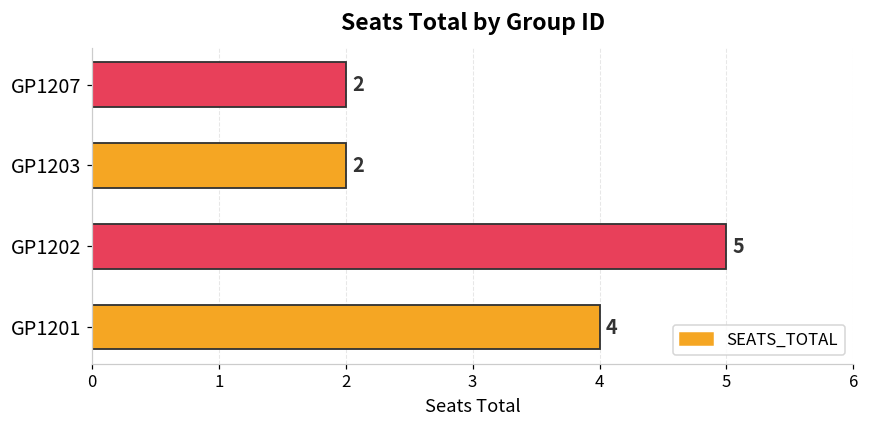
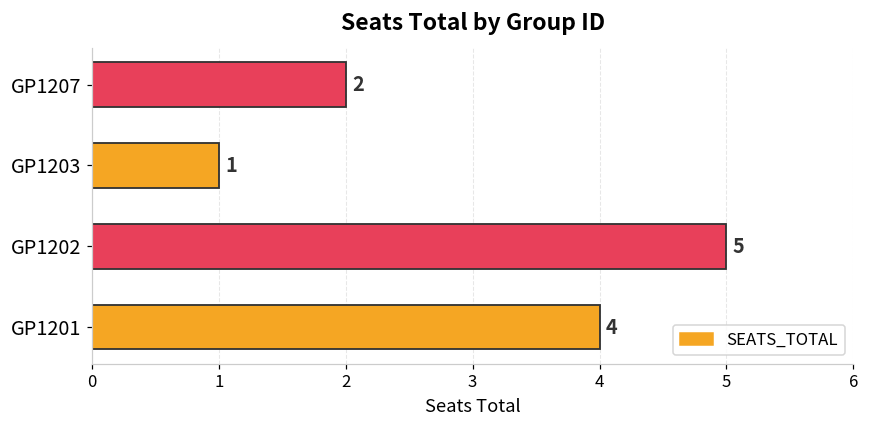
  {
    "GP1207": 2,
-   "GP1203": 2,
+   "GP1203": 1,
    "GP1202": 5,
    "GP1201": 4
  }
